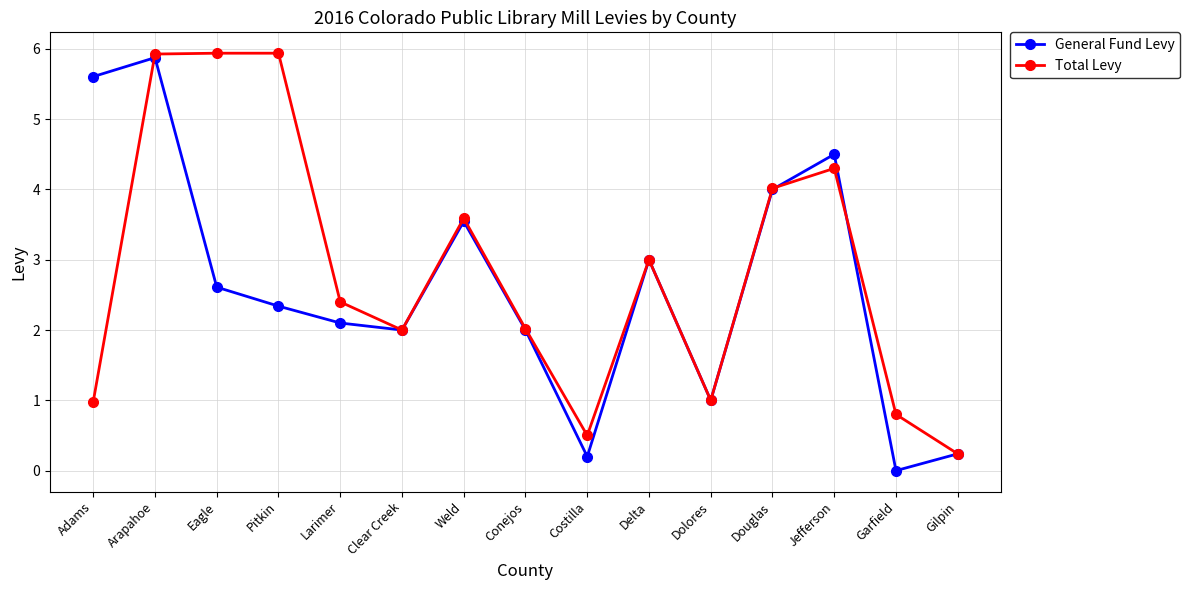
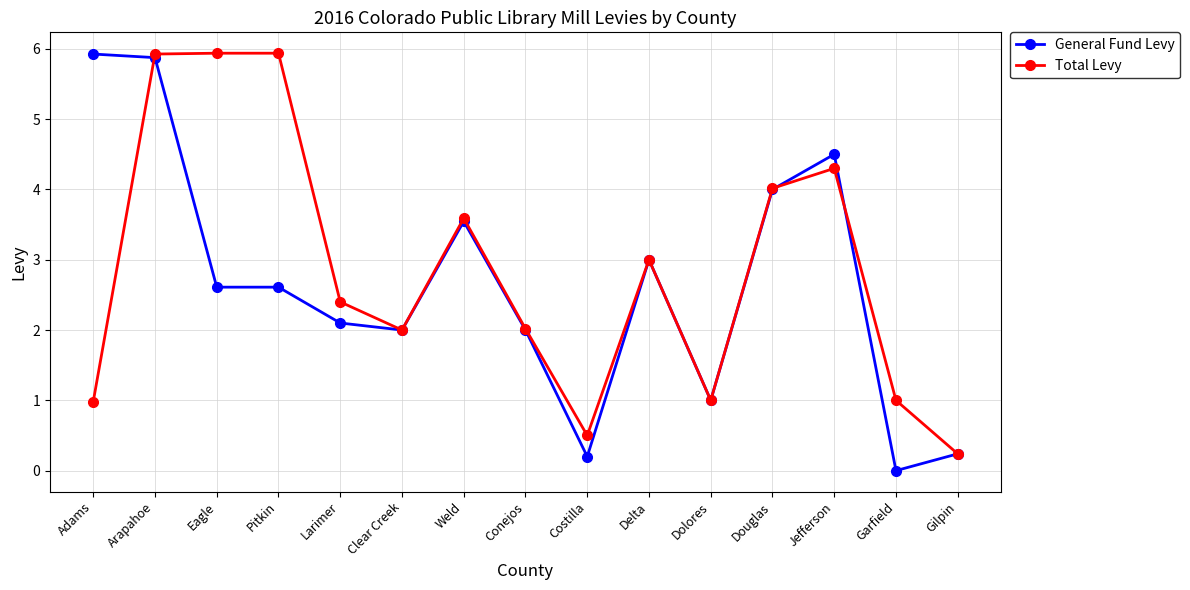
  {
    "General Fund Levy": {
-     "Adams": 5.6,
+     "Adams": 5.9,
      "Arapahoe": 5.9,
      "Eagle": 2.6,
-     "Pitkin": 2.3,
+     "Pitkin": 2.6,
      "Larimer": 2.1,
      "Weld": 3.5,
      "Costilla": 0.2,
      "Jefferson": 4.5,
      "Garfield": 0.0
    },
    "Total Levy": {
      "Adams": 1.0,
      "Arapahoe": 5.9,
      "Eagle": 5.9,
      "Pitkin": 5.9,
      "Larimer": 2.4,
      "Weld": 3.6,
      "Costilla": 0.5,
      "Jefferson": 4.3,
-     "Garfield": 0.8
+     "Garfield": 1.0
    }
  }
